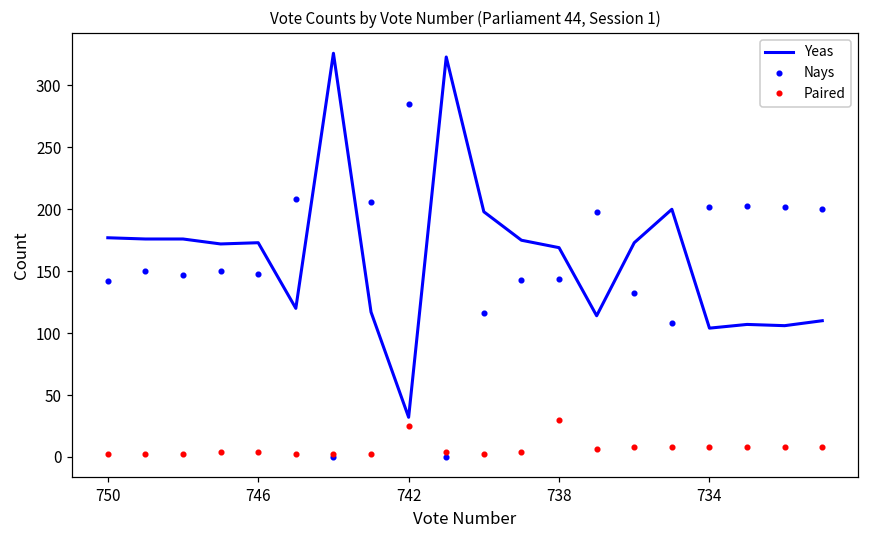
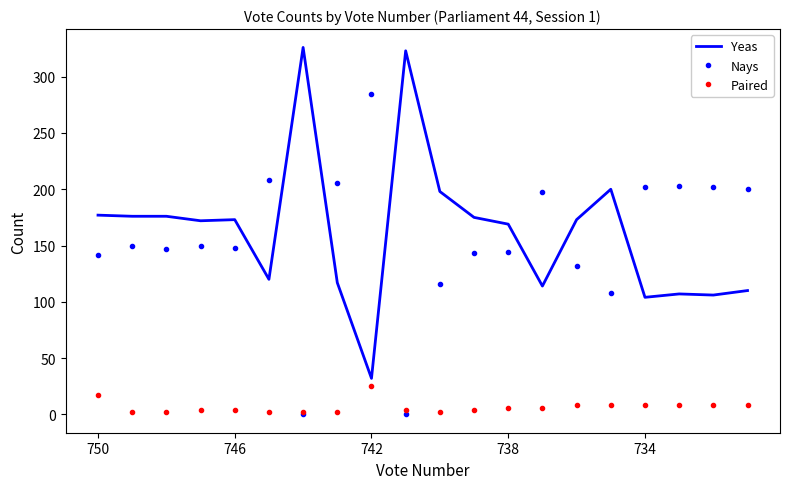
  {
    "Paired": {
-     "750": 2,
+     "750": 17,
      "746": 4,
      "742": 25,
-     "738": 30,
+     "738": 6,
      "734": 8
    }
  }
